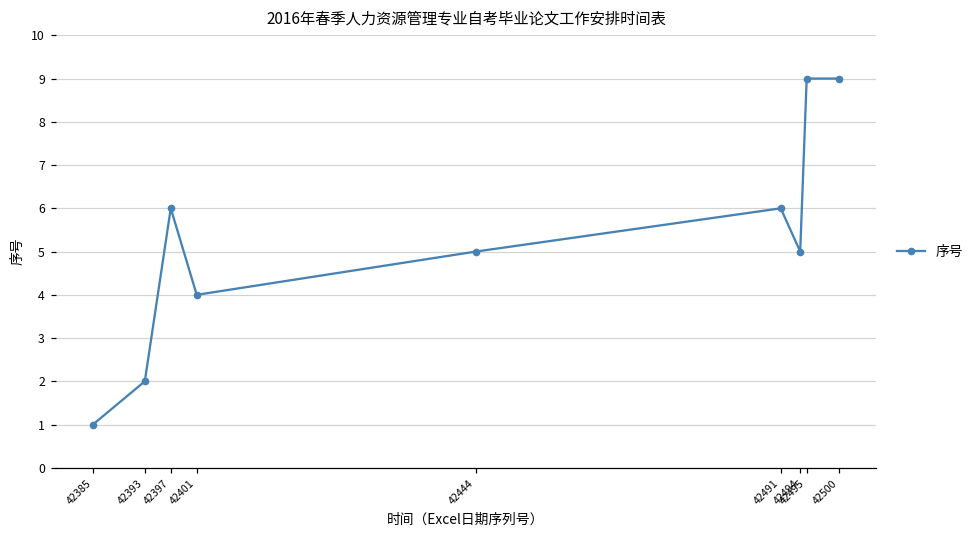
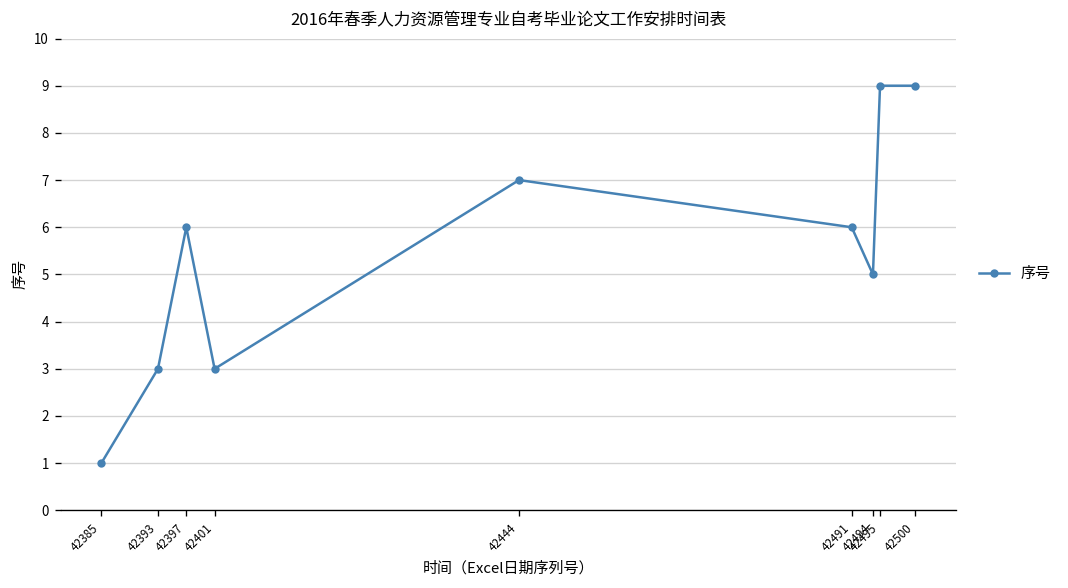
  {
    "42385": 1,
-   "42393": 2,
+   "42393": 3,
    "42397": 6,
-   "42401": 4,
-   "42444": 5,
+   "42401": 3,
+   "42444": 7,
    "42491": 6,
    "42494": 5,
    "42495": 9,
    "42500": 9
  }
